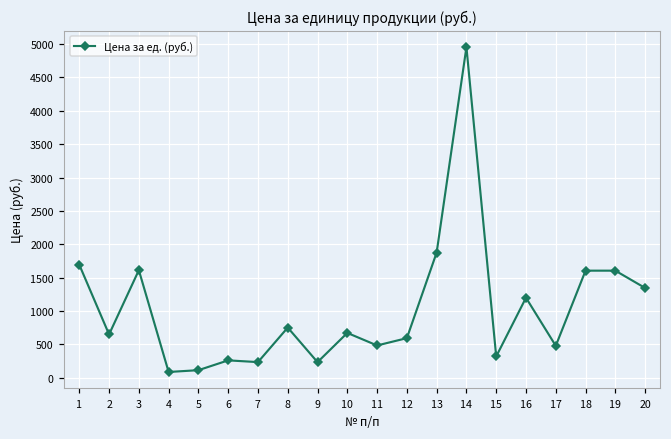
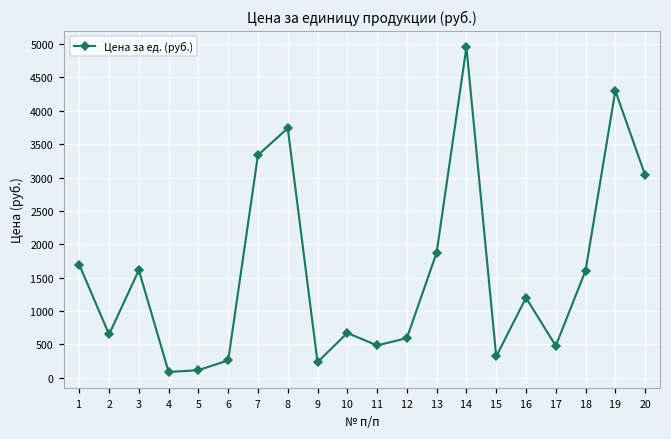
  {
    "1": 1700,
    "2": 700,
    "3": 1600,
    "4": 100,
    "5": 100,
    "6": 300,
-   "7": 200,
-   "8": 800,
+   "7": 3300,
+   "8": 3700,
    "9": 200,
    "10": 700,
    "11": 500,
    "12": 600,
    "13": 1900,
    "14": 5000,
    "15": 300,
    "16": 1200,
    "17": 500,
    "18": 1600,
-   "19": 1600,
-   "20": 1300
+   "19": 4300,
+   "20": 3000
  }
